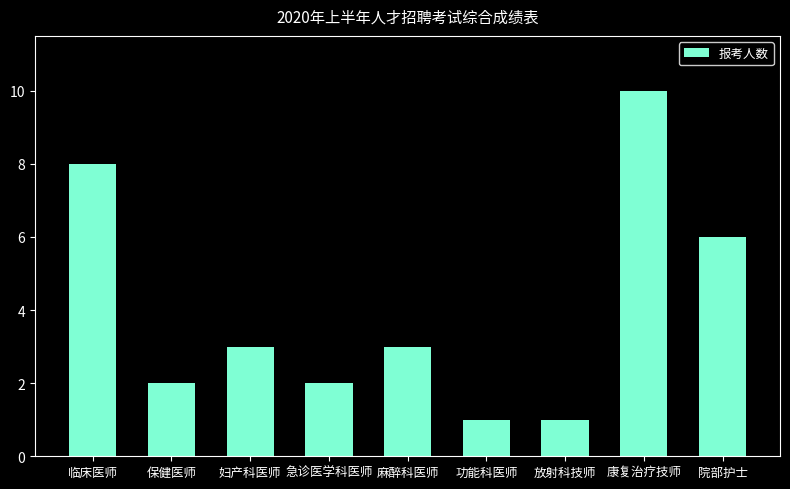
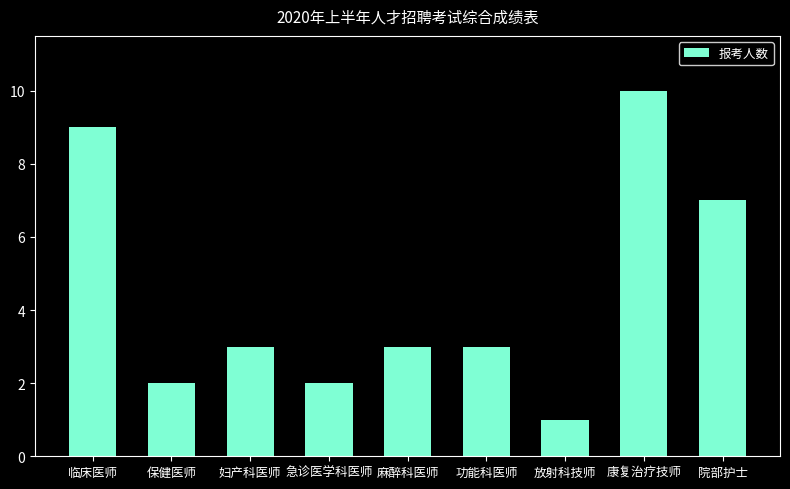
  {
-   "临床医师": 8,
+   "临床医师": 9,
    "保健医师": 2,
    "妇产科医师": 3,
    "急诊医学科医师": 2,
    "麻醉科医师": 3,
-   "功能科医师": 1,
+   "功能科医师": 3,
    "放射科技师": 1,
    "康复治疗技师": 10,
-   "院部护士": 6
+   "院部护士": 7
  }
